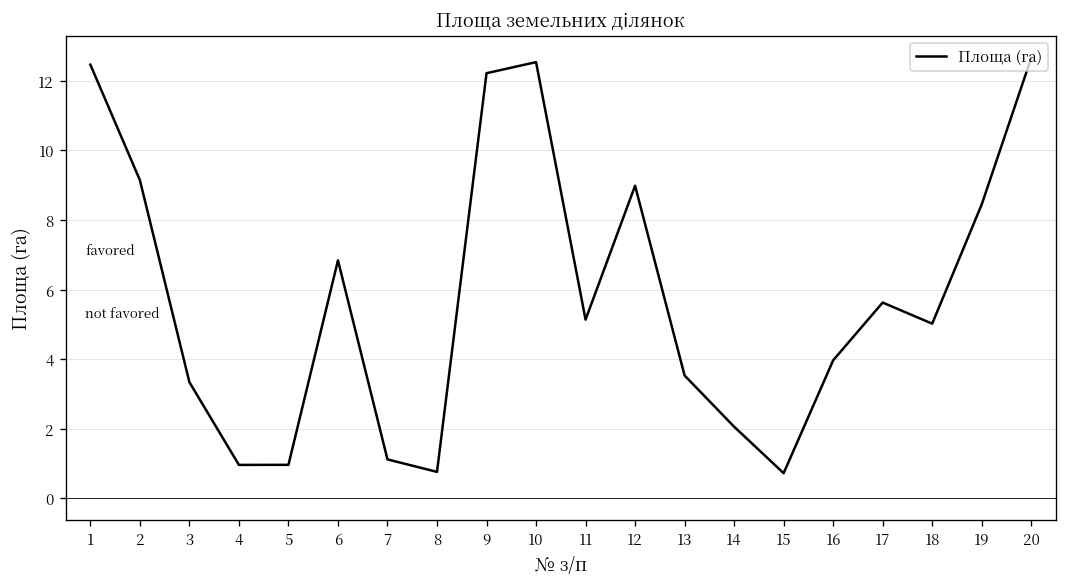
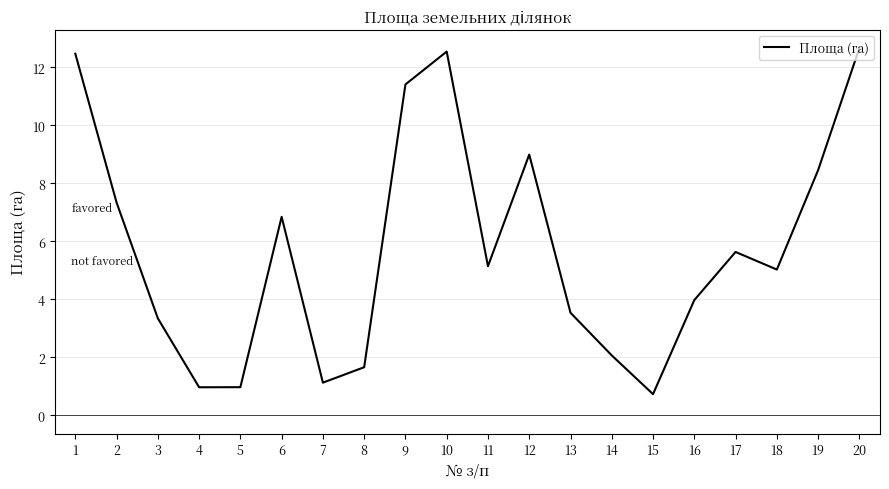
  {
    "1": 12.5,
-   "2": 9.1,
+   "2": 7.3,
    "3": 3.3,
    "4": 1.0,
    "5": 1.0,
    "6": 6.8,
    "7": 1.1,
-   "8": 0.8,
-   "9": 12.2,
+   "8": 1.7,
+   "9": 11.4,
    "10": 12.5,
    "11": 5.1,
    "12": 9.0,
    "13": 3.5,
    "14": 2.1,
    "15": 0.7,
    "16": 4.0,
    "17": 5.6,
    "18": 5.0,
    "19": 8.4
  }
